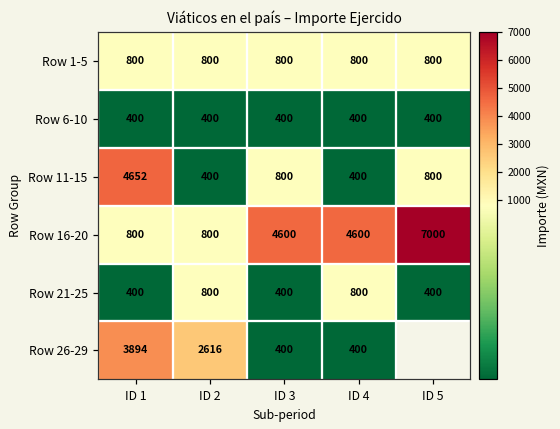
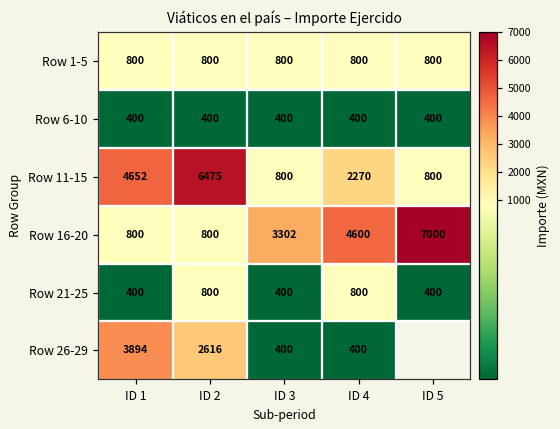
  {
    "Row 1-5": {
      "ID 1": 800,
      "ID 2": 800,
      "ID 3": 800,
      "ID 4": 800,
      "ID 5": 800
    },
    "Row 6-10": {
      "ID 1": 400,
      "ID 2": 400,
      "ID 3": 400,
      "ID 4": 400,
      "ID 5": 400
    },
    "Row 11-15": {
      "ID 1": 4652,
-     "ID 2": 400,
+     "ID 2": 6475,
      "ID 3": 800,
-     "ID 4": 400,
+     "ID 4": 2270,
      "ID 5": 800
    },
    "Row 16-20": {
      "ID 1": 800,
      "ID 2": 800,
-     "ID 3": 4600,
+     "ID 3": 3302,
      "ID 4": 4600,
      "ID 5": 7000
    },
    "Row 21-25": {
      "ID 1": 400,
      "ID 2": 800,
      "ID 3": 400,
      "ID 4": 800,
      "ID 5": 400
    },
    "Row 26-29": {
      "ID 1": 3894,
      "ID 2": 2616,
      "ID 3": 400,
      "ID 4": 400
    }
  }
